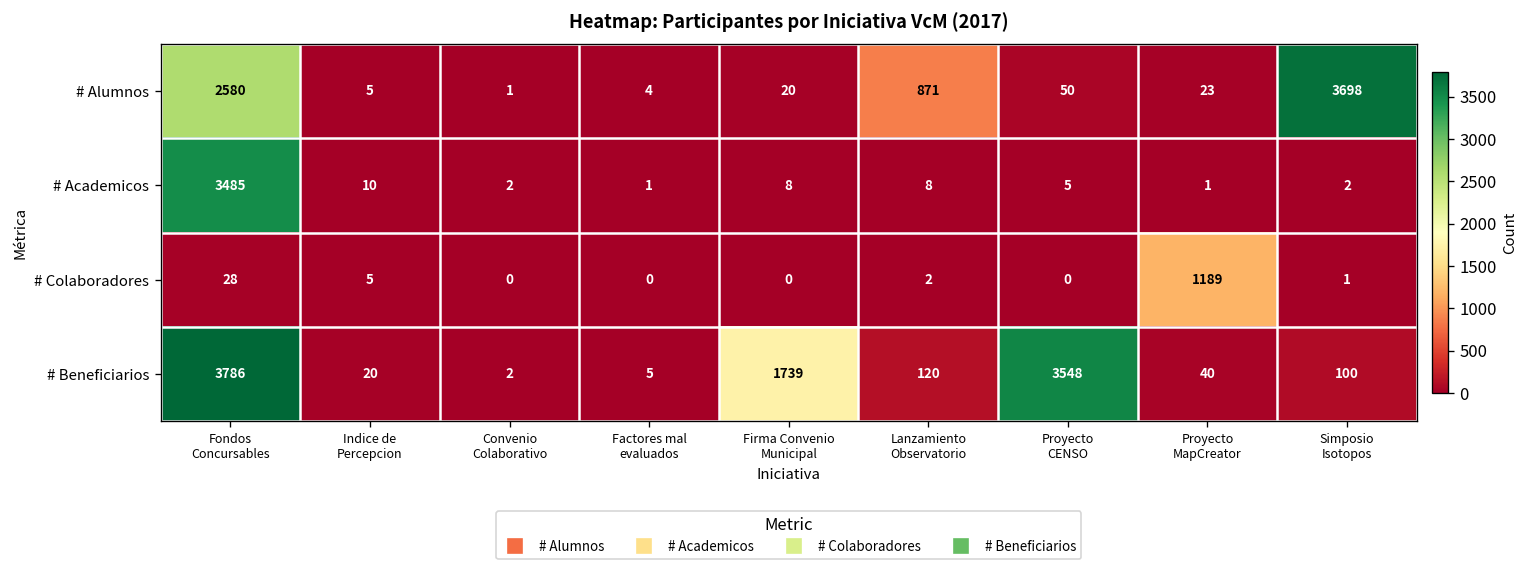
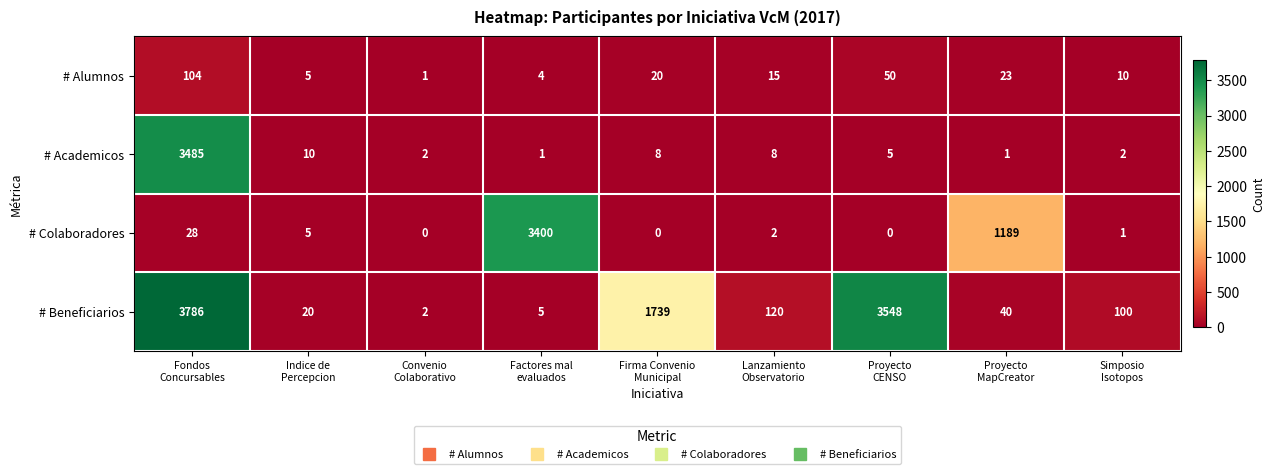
  {
    "# Alumnos": {
-     "Fondos Concursables": 2580,
+     "Fondos Concursables": 104,
      "Indice de Percepcion": 5,
      "Convenio Colaborativo": 1,
      "Factores mal evaluados": 4,
      "Firma Convenio Municipal": 20,
-     "Lanzamiento Observatorio": 871,
+     "Lanzamiento Observatorio": 15,
      "Proyecto CENSO": 50,
      "Proyecto MapCreator": 23,
-     "Simposio Isotopos": 3698
+     "Simposio Isotopos": 10
    },
    "# Academicos": {
      "Fondos Concursables": 3485,
      "Indice de Percepcion": 10,
      "Convenio Colaborativo": 2,
      "Factores mal evaluados": 1,
      "Firma Convenio Municipal": 8,
      "Lanzamiento Observatorio": 8,
      "Proyecto CENSO": 5,
      "Proyecto MapCreator": 1,
      "Simposio Isotopos": 2
    },
    "# Colaboradores": {
      "Fondos Concursables": 28,
      "Indice de Percepcion": 5,
      "Convenio Colaborativo": 0,
-     "Factores mal evaluados": 0,
+     "Factores mal evaluados": 3400,
      "Firma Convenio Municipal": 0,
      "Lanzamiento Observatorio": 2,
      "Proyecto CENSO": 0,
      "Proyecto MapCreator": 1189,
      "Simposio Isotopos": 1
    },
    "# Beneficiarios": {
      "Fondos Concursables": 3786,
      "Indice de Percepcion": 20,
      "Convenio Colaborativo": 2,
      "Factores mal evaluados": 5,
      "Firma Convenio Municipal": 1739,
      "Lanzamiento Observatorio": 120,
      "Proyecto CENSO": 3548,
      "Proyecto MapCreator": 40,
      "Simposio Isotopos": 100
    }
  }
